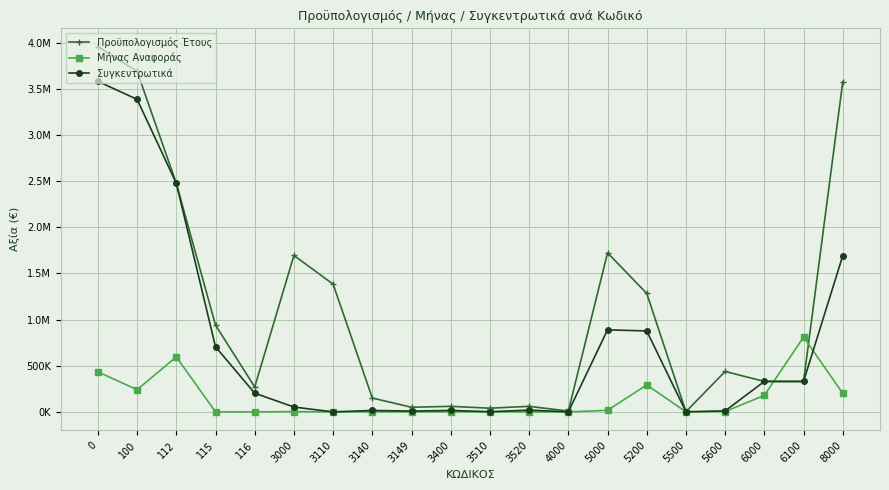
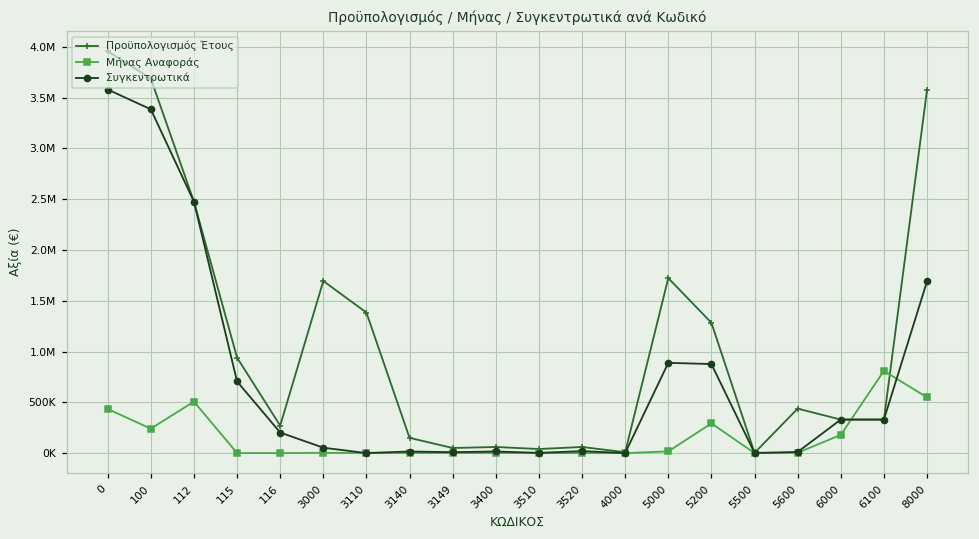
  {
    "Μήνας Αναφοράς": {
      "0": 400000,
      "100": 200000,
-     "112": 600000,
+     "112": 500000,
      "115": 0,
      "116": 0,
      "3000": 0,
      "5000": 0,
      "5200": 300000,
      "6000": 200000,
      "6100": 800000,
-     "8000": 200000
+     "8000": 500000
    }
  }
